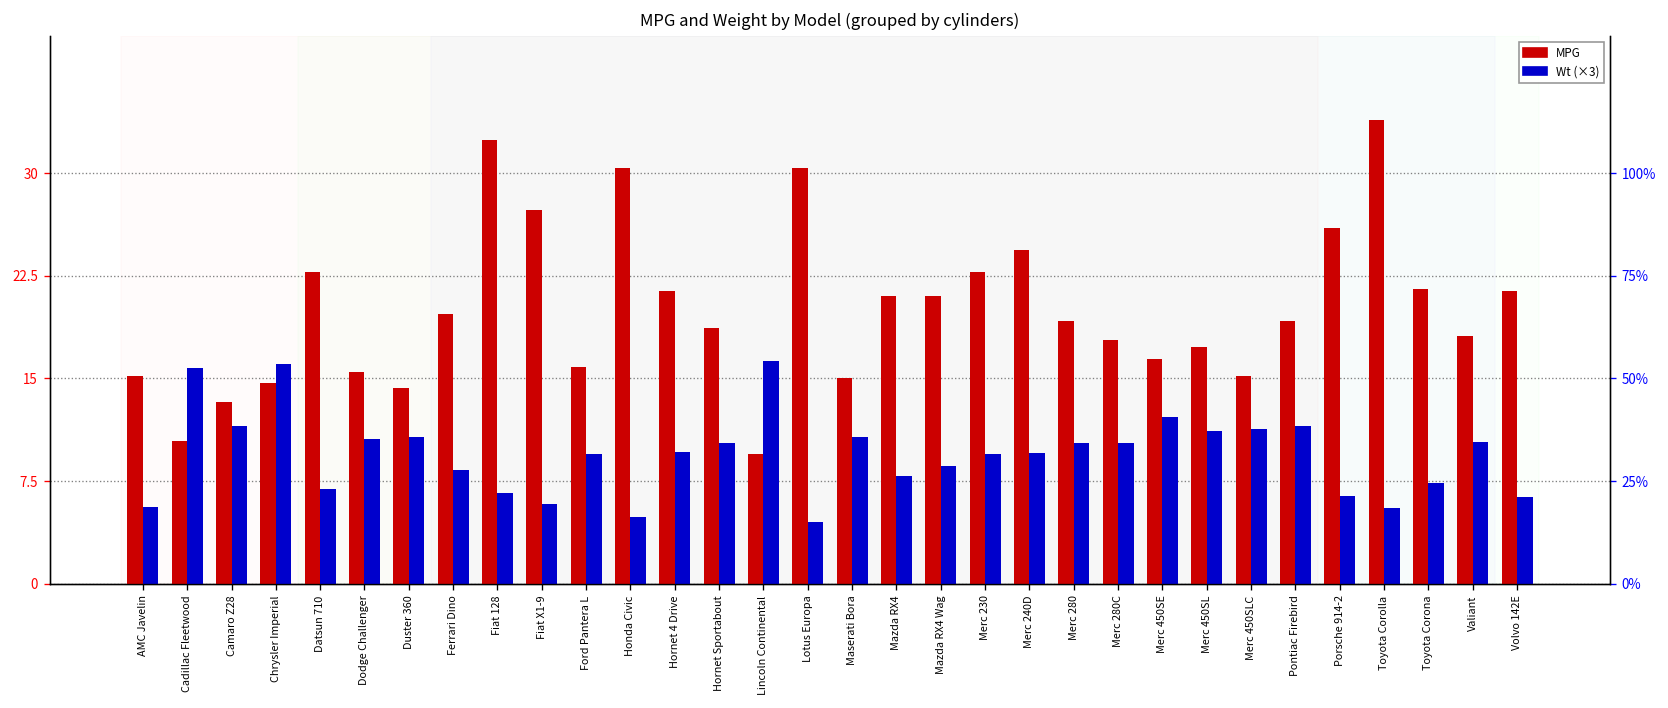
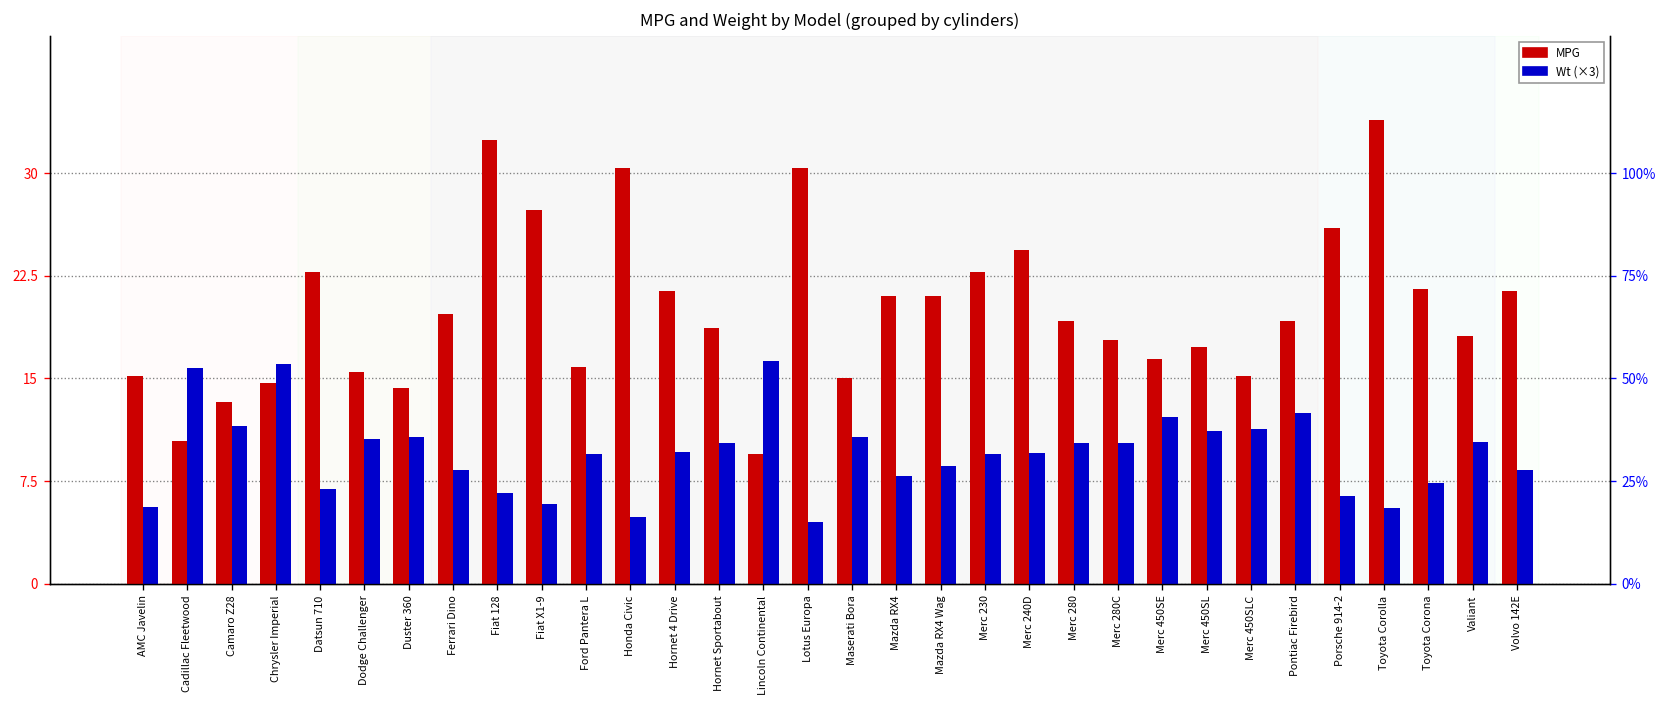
  {
    "MPG": {
      "AMC Javelin": 15.2,
      "Cadillac Fleetwood": 10.4,
      "Camaro Z28": 13.3,
      "Chrysler Imperial": 14.7,
      "Datsun 710": 22.8,
      "Dodge Challenger": 15.5,
      "Duster 360": 14.3,
      "Ferrari Dino": 19.7,
      "Fiat 128": 32.4,
      "Fiat X1-9": 27.3,
      "Ford Pantera L": 15.8,
      "Honda Civic": 30.4,
      "Hornet 4 Drive": 21.4,
      "Hornet Sportabout": 18.7,
      "Lincoln Continental": 9.5,
      "Lotus Europa": 30.4,
      "Maserati Bora": 15.0,
      "Mazda RX4": 21.0,
      "Mazda RX4 Wag": 21.0,
      "Merc 230": 22.8,
      "Merc 240D": 24.4,
      "Merc 280": 19.2,
      "Merc 280C": 17.8,
      "Merc 450SE": 16.4,
      "Merc 450SL": 17.3,
      "Merc 450SLC": 15.2,
      "Pontiac Firebird": 19.2,
      "Porsche 914-2": 26.0,
      "Toyota Corolla": 33.9,
      "Toyota Corona": 21.5,
      "Valiant": 18.1,
      "Volvo 142E": 21.4
    },
    "Wt (×3)": {
      "AMC Javelin": 5.6,
      "Cadillac Fleetwood": 15.8,
      "Camaro Z28": 11.5,
      "Chrysler Imperial": 16.0,
      "Datsun 710": 7.0,
      "Dodge Challenger": 10.6,
      "Duster 360": 10.7,
      "Ferrari Dino": 8.3,
      "Fiat 128": 6.6,
      "Fiat X1-9": 5.8,
      "Ford Pantera L": 9.5,
      "Honda Civic": 4.8,
      "Hornet 4 Drive": 9.6,
      "Hornet Sportabout": 10.3,
      "Lincoln Continental": 16.3,
      "Lotus Europa": 4.5,
      "Maserati Bora": 10.7,
      "Mazda RX4": 7.9,
      "Mazda RX4 Wag": 8.6,
      "Merc 230": 9.5,
      "Merc 240D": 9.6,
      "Merc 280": 10.3,
      "Merc 280C": 10.3,
      "Merc 450SE": 12.2,
      "Merc 450SL": 11.2,
      "Merc 450SLC": 11.3,
-     "Pontiac Firebird": 11.5,
+     "Pontiac Firebird": 12.5,
      "Porsche 914-2": 6.4,
      "Toyota Corolla": 5.5,
      "Toyota Corona": 7.4,
      "Valiant": 10.4,
-     "Volvo 142E": 6.3
+     "Volvo 142E": 8.3
    }
  }
